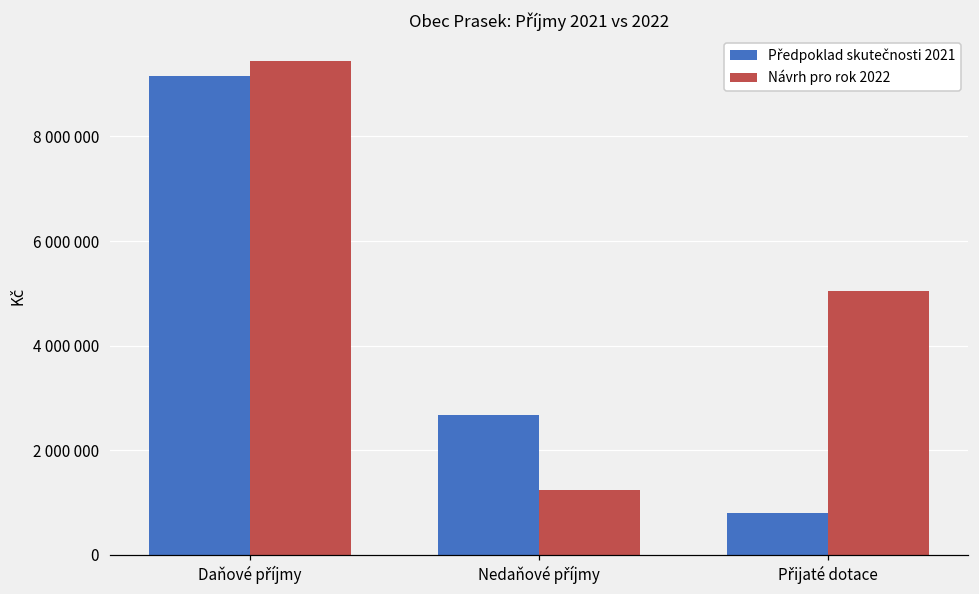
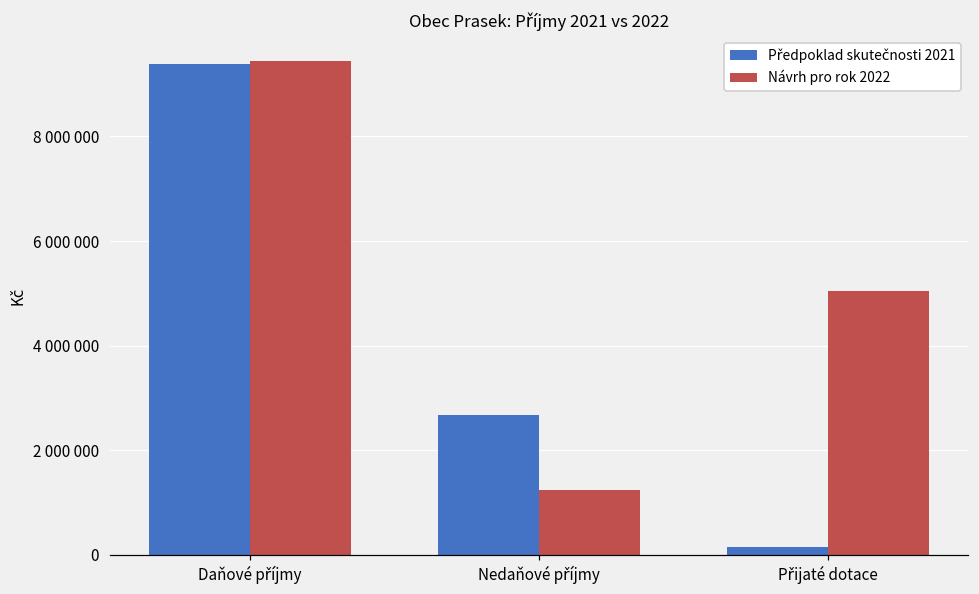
  {
    "Předpoklad skutečnosti 2021": {
-     "Daňové příjmy": 9100000,
+     "Daňové příjmy": 9400000,
      "Nedaňové příjmy": 2700000,
-     "Přijaté dotace": 800000
+     "Přijaté dotace": 100000
    },
    "Návrh pro rok 2022": {
      "Daňové příjmy": 9400000,
      "Nedaňové příjmy": 1200000,
      "Přijaté dotace": 5000000
    }
  }
